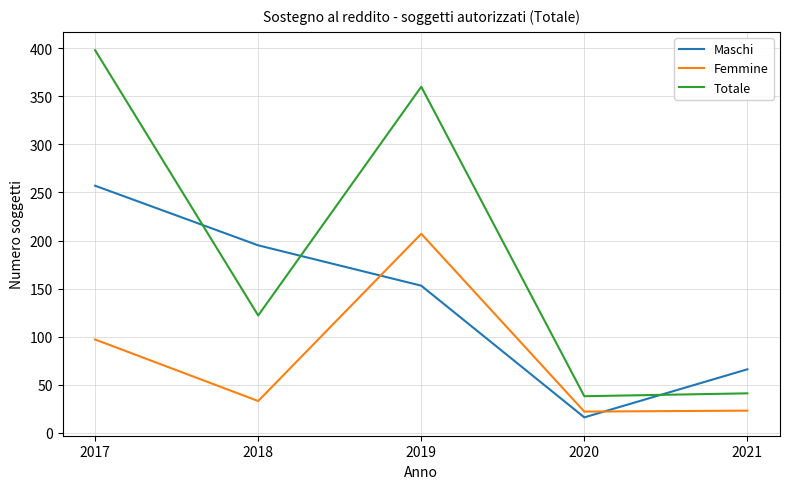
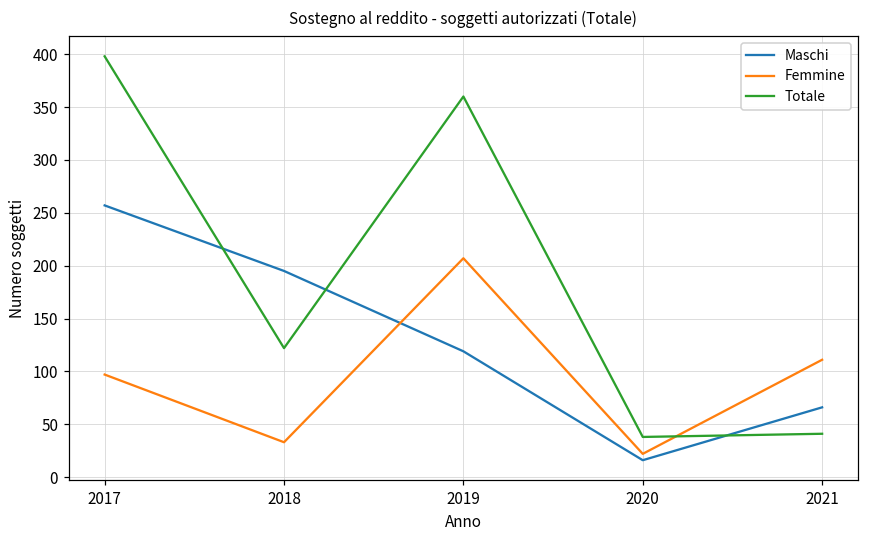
  {
    "Maschi": {
      "2017": 260,
      "2018": 200,
-     "2019": 150,
+     "2019": 120,
      "2020": 20,
      "2021": 70
    },
    "Femmine": {
      "2017": 100,
      "2018": 30,
      "2019": 210,
      "2020": 20,
-     "2021": 20
+     "2021": 110
    },
    "Totale": {
      "2017": 400,
      "2018": 120,
      "2019": 360,
      "2020": 40,
      "2021": 40
    }
  }
